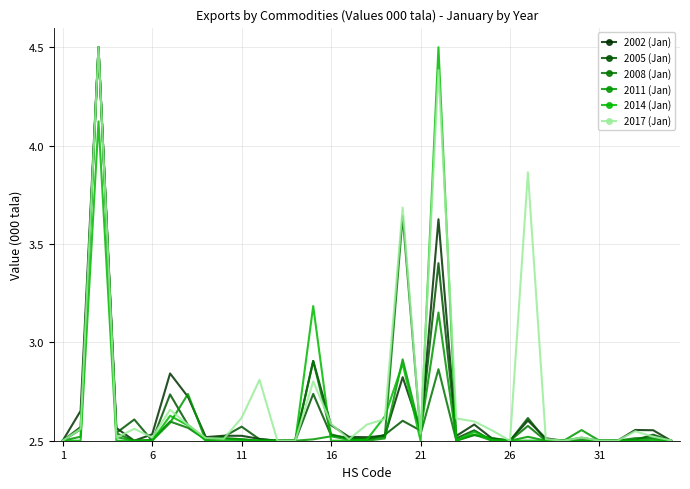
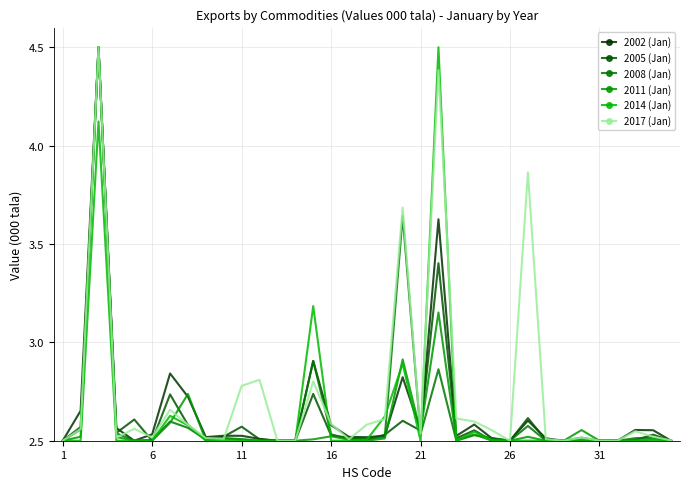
  {
    "2017 (Jan)": {
-     "11": 2.62
+     "11": 2.78
    }
  }
